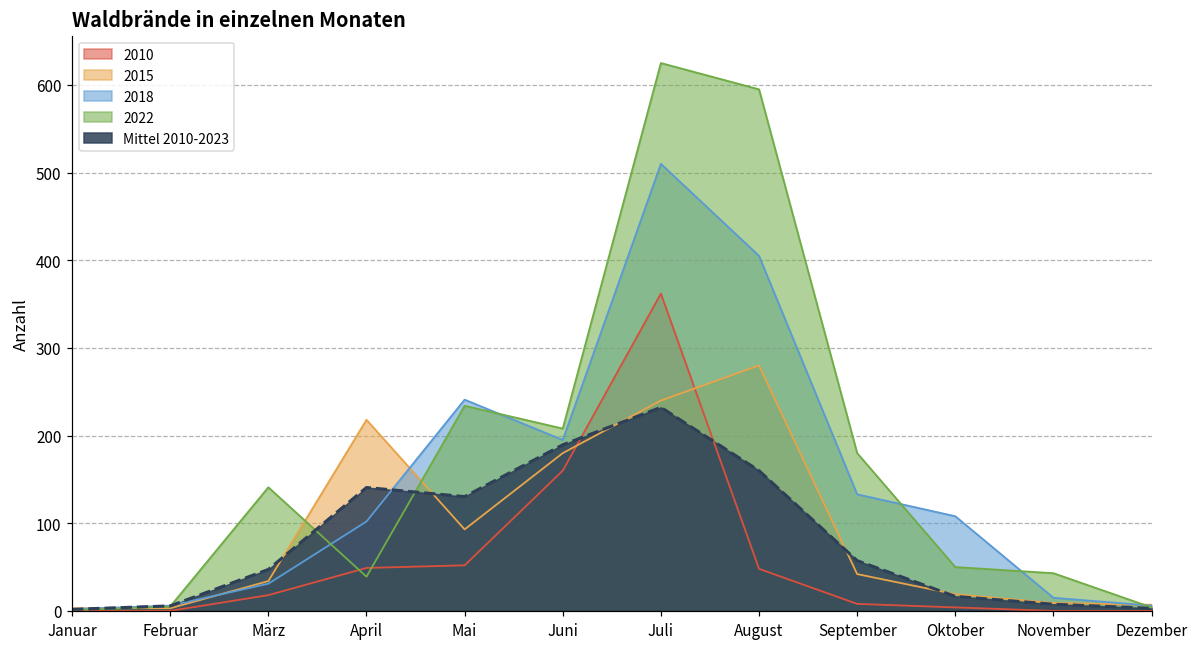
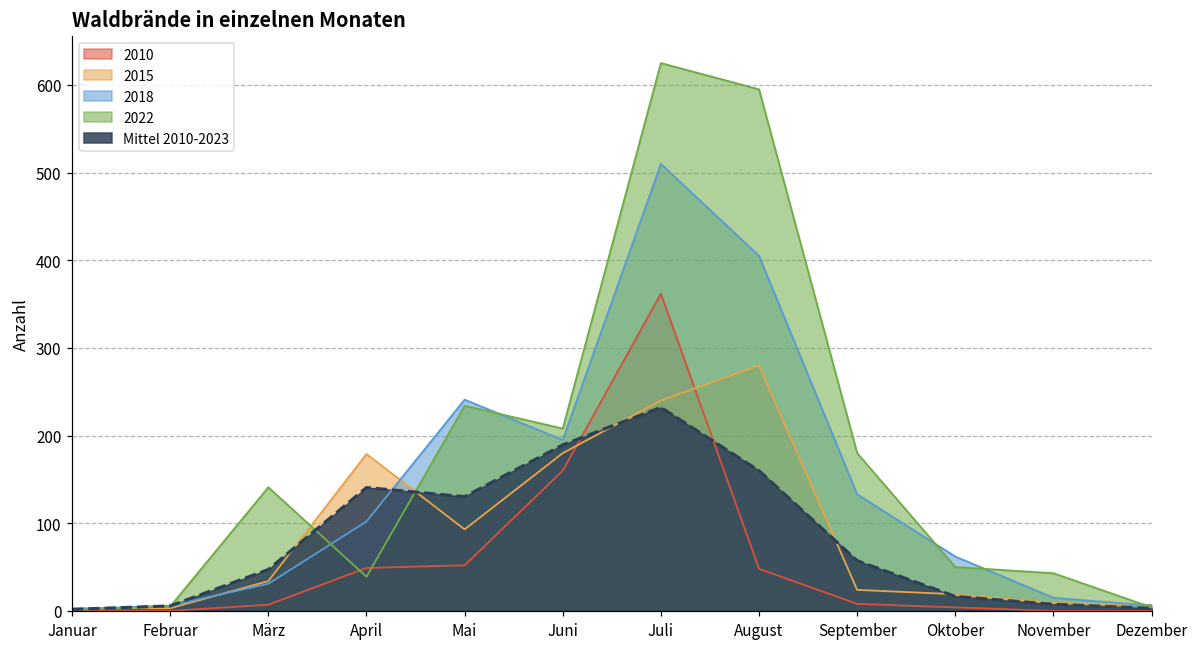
  {
    "2010": {
-     "März": 20,
+     "März": 10,
      "April": 50,
      "Mai": 50,
      "Juni": 160,
      "Juli": 360,
      "August": 50,
      "September": 10,
      "Oktober": 0,
      "November": 0
    },
    "2015": {
-     "April": 220,
+     "April": 180,
      "Mai": 90,
      "Juni": 180,
      "Juli": 240,
      "August": 280,
-     "September": 40
+     "September": 20
    },
    "2018": {
      "April": 100,
      "Mai": 240,
      "Juni": 200,
      "Juli": 510,
      "August": 410,
      "September": 130,
-     "Oktober": 110,
+     "Oktober": 60,
      "November": 20
    },
    "2022": {
      "März": 140,
      "April": 40,
      "Mai": 230,
      "Juni": 210,
      "Juli": 630,
      "August": 600,
      "September": 180,
      "Oktober": 50,
      "November": 40
    },
    "Mittel 2010-2023": {
      "März": 50,
      "April": 140,
      "Mai": 130,
      "Juni": 190,
      "Juli": 230,
      "August": 160,
      "September": 60
    }
  }
